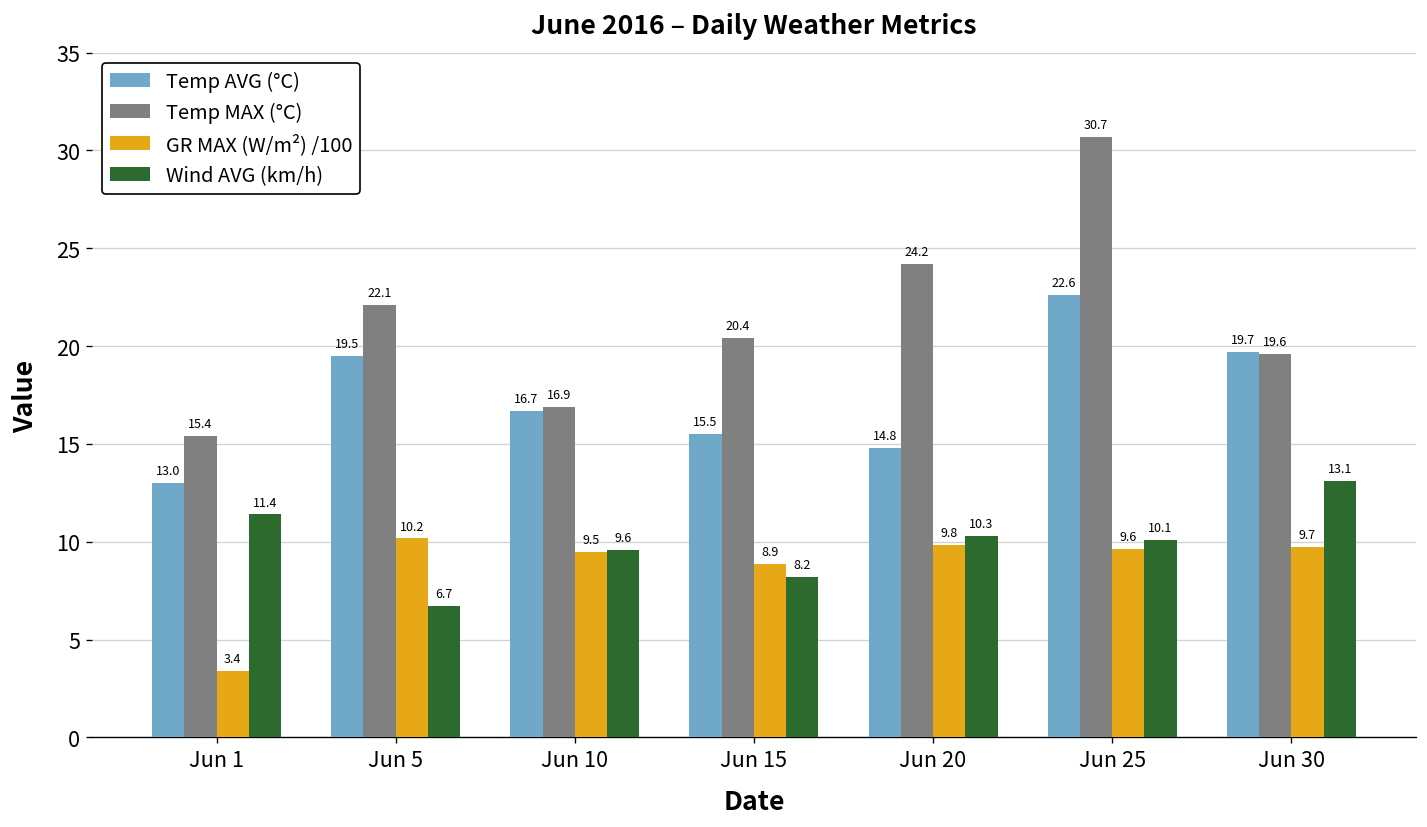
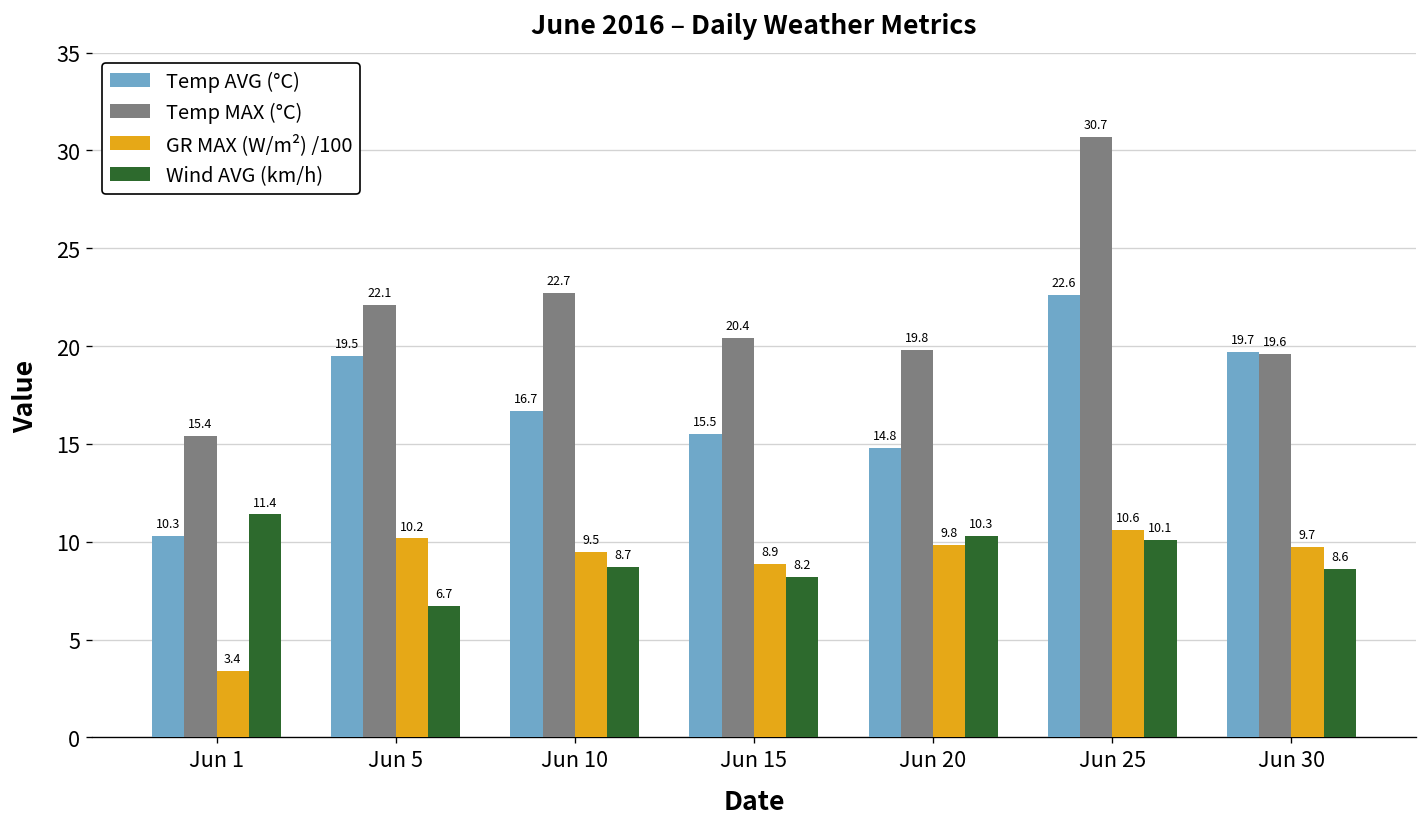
  {
    "Temp AVG (°C)": {
-     "Jun 1": 13.0,
+     "Jun 1": 10.3,
      "Jun 5": 19.5,
      "Jun 10": 16.7,
      "Jun 15": 15.5,
      "Jun 20": 14.8,
      "Jun 25": 22.6,
      "Jun 30": 19.7
    },
    "Temp MAX (°C)": {
      "Jun 1": 15.4,
      "Jun 5": 22.1,
-     "Jun 10": 16.9,
+     "Jun 10": 22.7,
      "Jun 15": 20.4,
-     "Jun 20": 24.2,
+     "Jun 20": 19.8,
      "Jun 25": 30.7,
      "Jun 30": 19.6
    },
    "GR MAX (W/m²) /100": {
      "Jun 1": 3.4,
      "Jun 5": 10.2,
      "Jun 10": 9.5,
      "Jun 15": 8.9,
      "Jun 20": 9.8,
-     "Jun 25": 9.6,
+     "Jun 25": 10.6,
      "Jun 30": 9.7
    },
    "Wind AVG (km/h)": {
      "Jun 1": 11.4,
      "Jun 5": 6.7,
-     "Jun 10": 9.6,
+     "Jun 10": 8.7,
      "Jun 15": 8.2,
      "Jun 20": 10.3,
      "Jun 25": 10.1,
-     "Jun 30": 13.1
+     "Jun 30": 8.6
    }
  }
